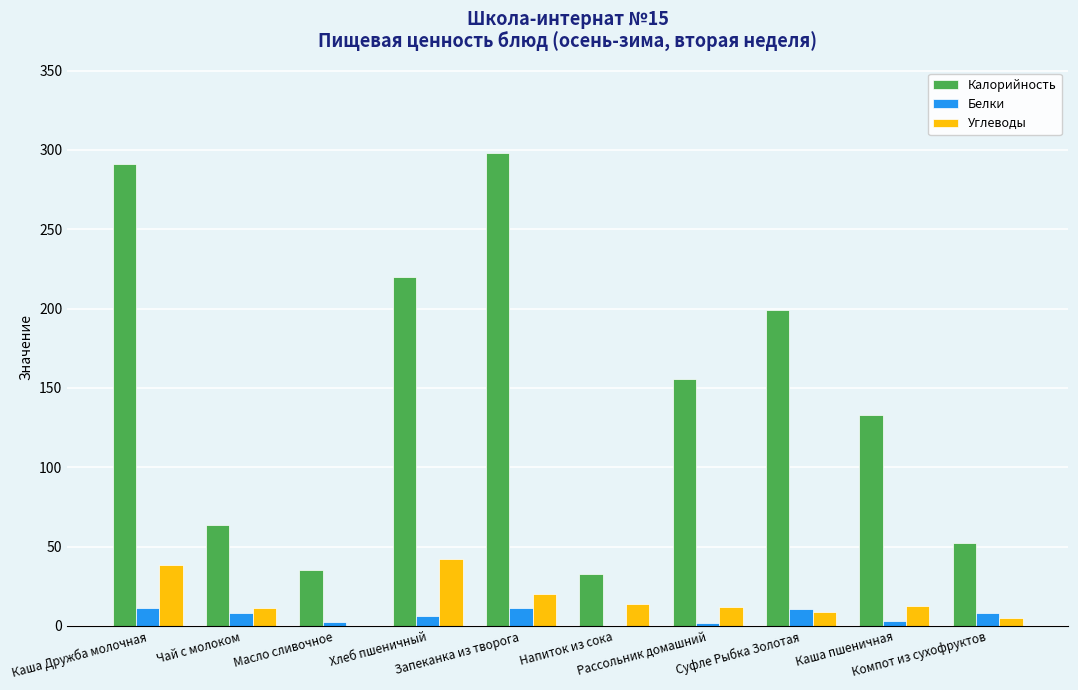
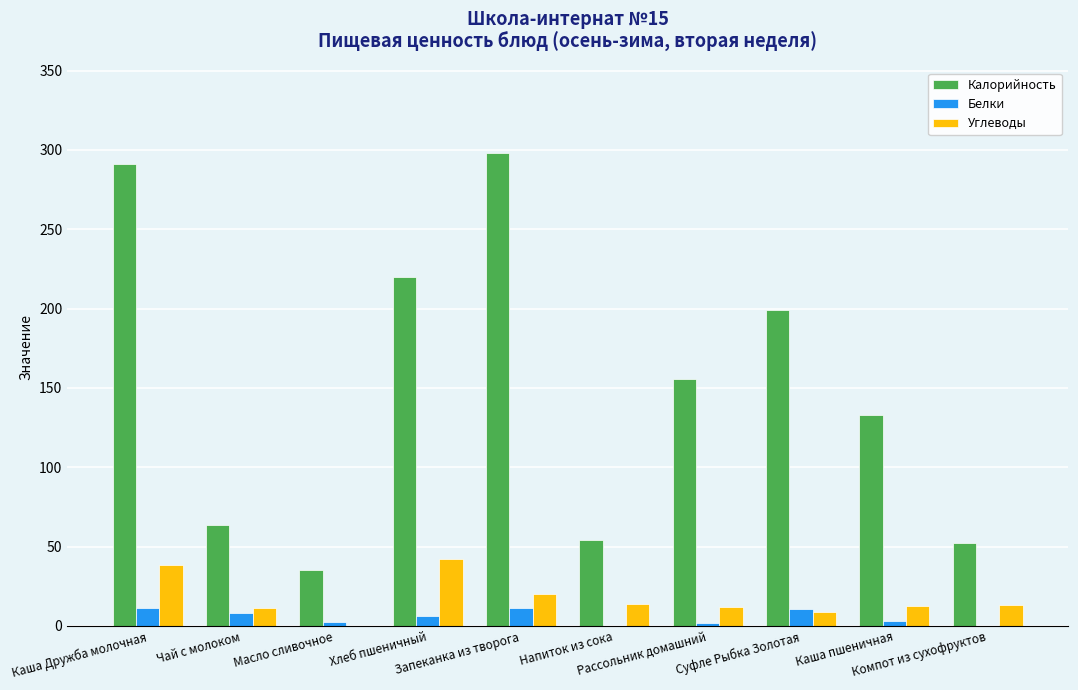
  {
    "Калорийность": {
      "Каша Дружба молочная": 291,
      "Чай с молоком": 63,
      "Масло сливочное": 35,
      "Хлеб пшеничный": 220,
      "Запеканка из творога": 298,
-     "Напиток из сока": 33,
+     "Напиток из сока": 54,
      "Рассольник домашний": 156,
      "Суфле Рыбка Золотая": 199,
      "Каша пшеничная": 133,
      "Компот из сухофруктов": 52
    },
    "Белки": {
      "Каша Дружба молочная": 11,
      "Чай с молоком": 8,
      "Масло сливочное": 3,
      "Хлеб пшеничный": 6,
      "Запеканка из творога": 11,
      "Рассольник домашний": 2,
      "Суфле Рыбка Золотая": 11,
      "Каша пшеничная": 3,
-     "Компот из сухофруктов": 8
+     "Компот из сухофруктов": 0
    },
    "Углеводы": {
      "Каша Дружба молочная": 38,
      "Чай с молоком": 11,
      "Масло сливочное": 0,
      "Хлеб пшеничный": 42,
      "Запеканка из творога": 20,
      "Напиток из сока": 14,
      "Рассольник домашний": 12,
      "Суфле Рыбка Золотая": 9,
      "Каша пшеничная": 13,
-     "Компот из сухофруктов": 5
+     "Компот из сухофруктов": 13
    }
  }
